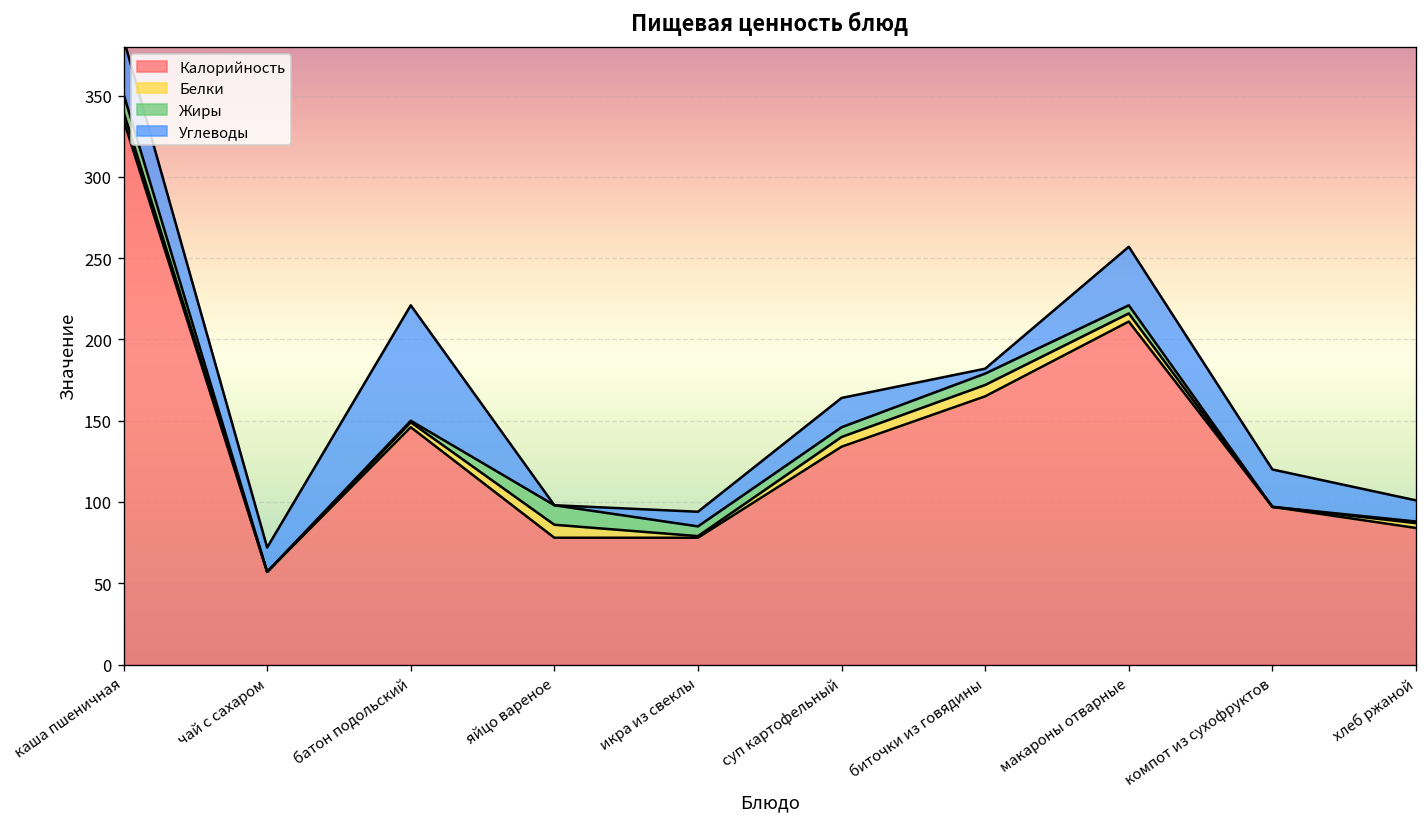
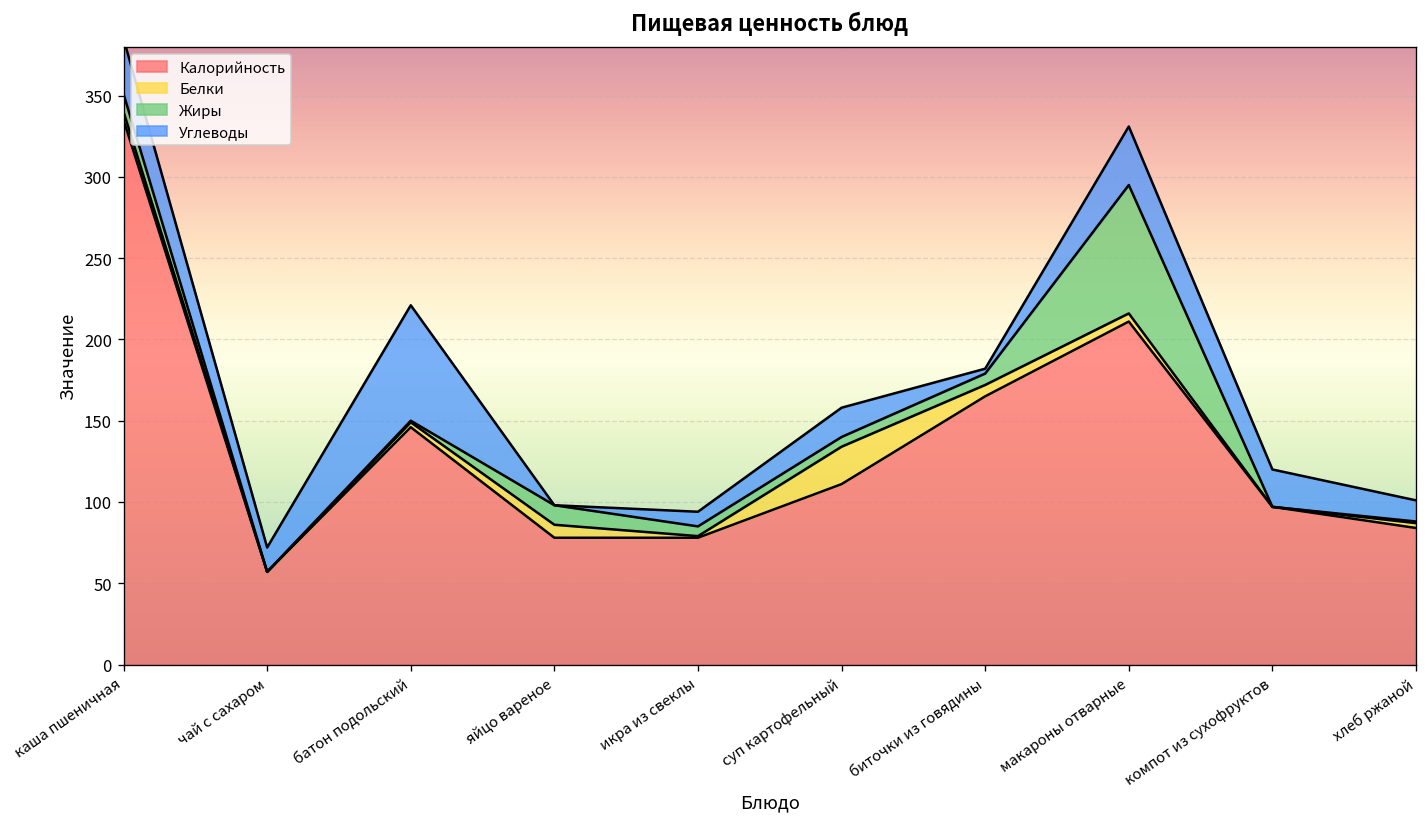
  {
    "Калорийность": {
      "каша пшеничная": 335,
      "батон подольский": 146,
      "яйцо вареное": 78,
-     "суп картофельный": 134,
+     "суп картофельный": 111,
      "биточки из говядины": 165,
      "макароны отварные": 211,
      "хлеб ржаной": 84
    },
    "Белки": {
      "каша пшеничная": 5,
      "яйцо вареное": 8,
-     "суп картофельный": 6,
+     "суп картофельный": 23,
      "биточки из говядины": 7,
      "макароны отварные": 5
    },
    "Жиры": {
      "каша пшеничная": 11,
      "икра из свеклы": 6,
      "суп картофельный": 6,
      "биточки из говядины": 7,
-     "макароны отварные": 5
+     "макароны отварные": 79
    },
    "Углеводы": {
      "чай с сахаром": 15,
      "батон подольский": 71,
      "икра из свеклы": 9,
      "суп картофельный": 18,
      "биточки из говядины": 3,
      "макароны отварные": 36,
      "компот из сухофруктов": 23,
      "хлеб ржаной": 13
    }
  }
